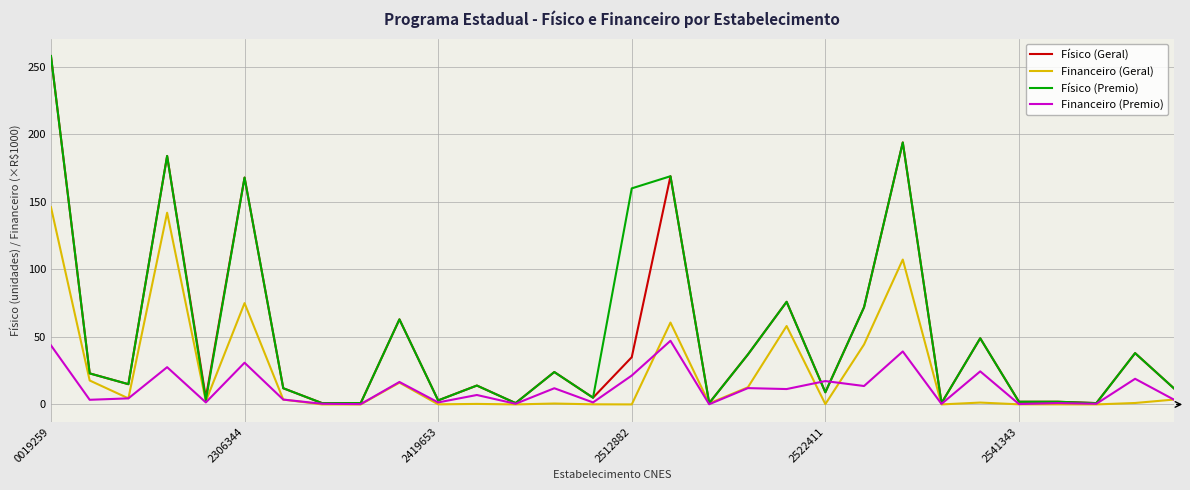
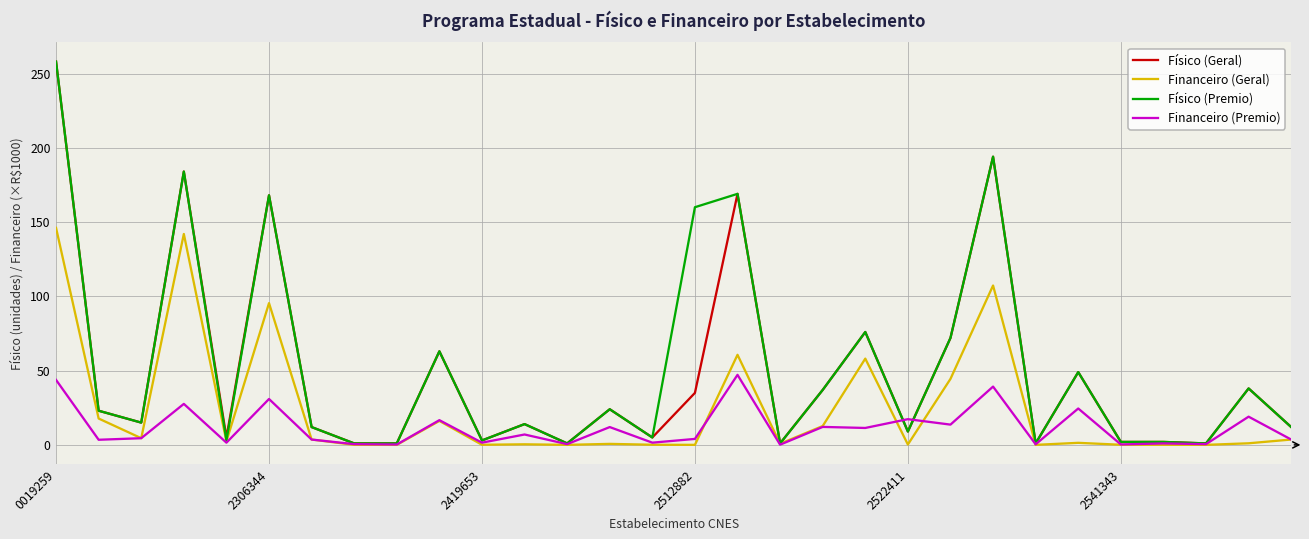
  {
    "Físico (Geral)": {
      "2512882": 35
    },
    "Financeiro (Geral)": {
      "0019259": 146,
-     "2306344": 75,
+     "2306344": 95,
      "2512882": 0,
      "2522411": 0
    },
    "Físico (Premio)": {
      "2512882": 160
    },
    "Financeiro (Premio)": {
      "0019259": 44,
      "2306344": 31,
-     "2512882": 21,
+     "2512882": 4,
      "2522411": 17
    }
  }
